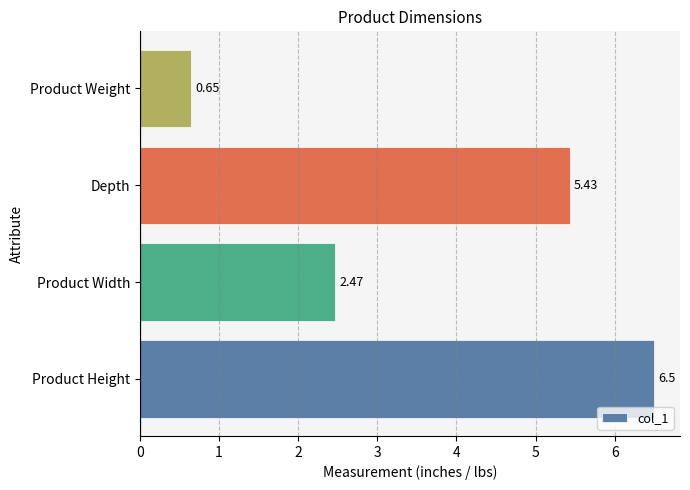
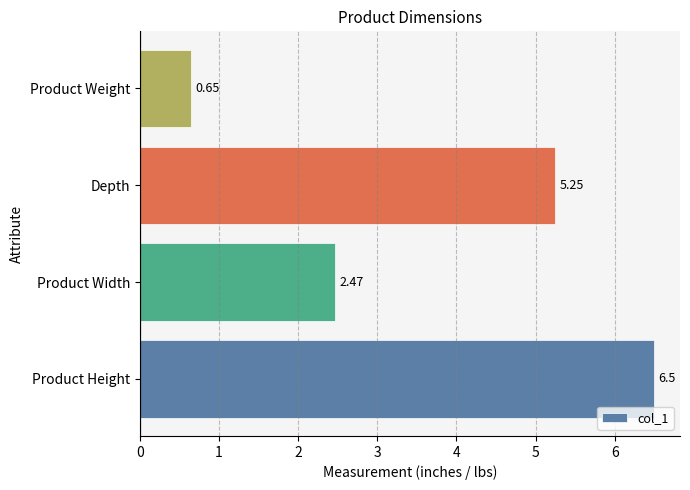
  {
    "Product Weight": 0.65,
-   "Depth": 5.43,
+   "Depth": 5.25,
    "Product Width": 2.47,
    "Product Height": 6.5
  }
